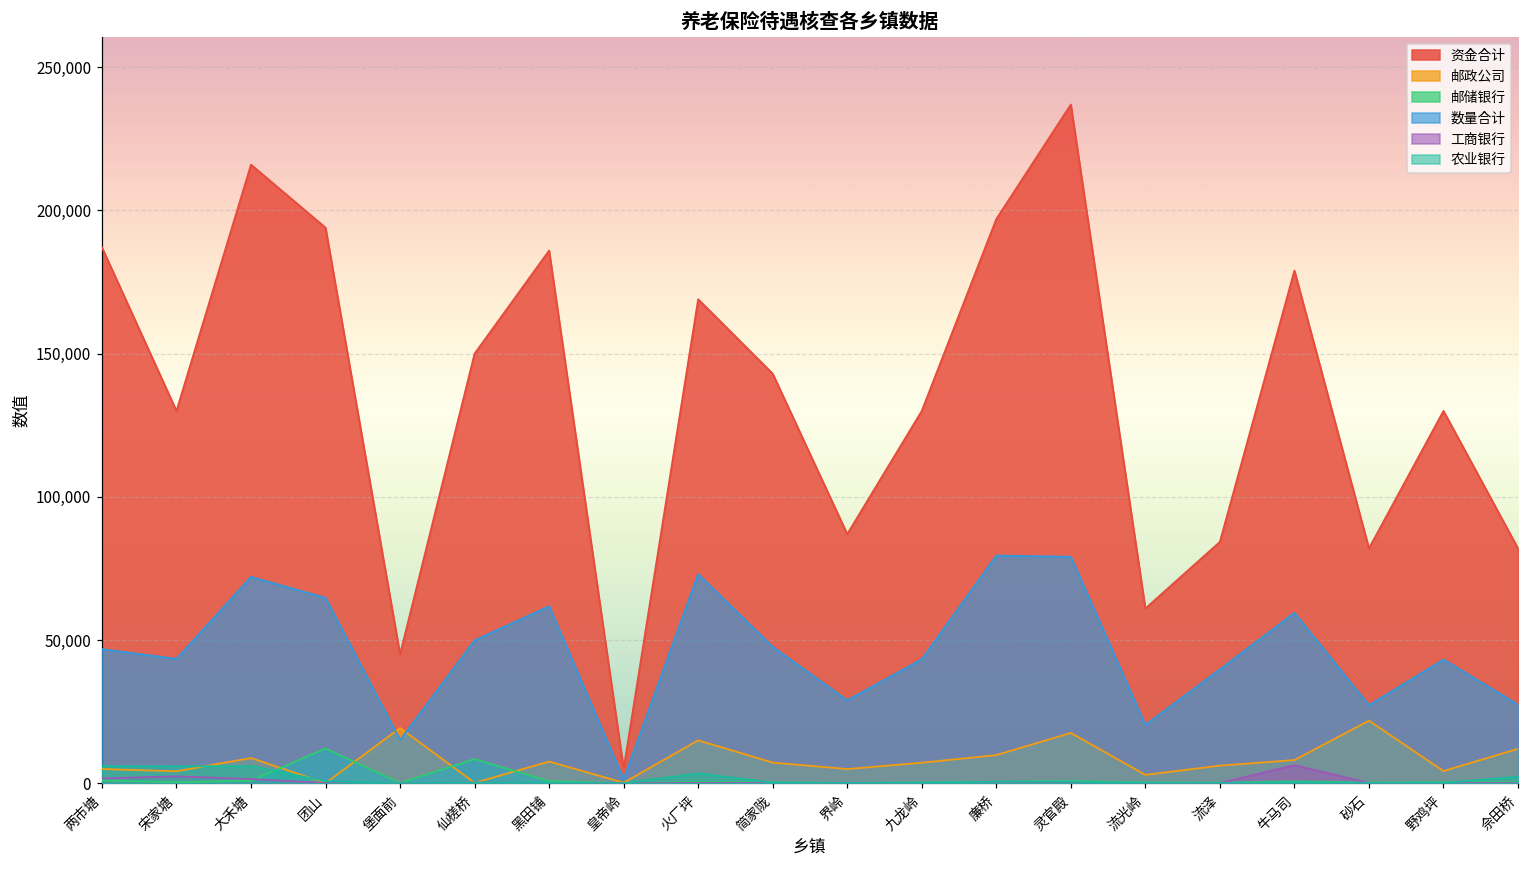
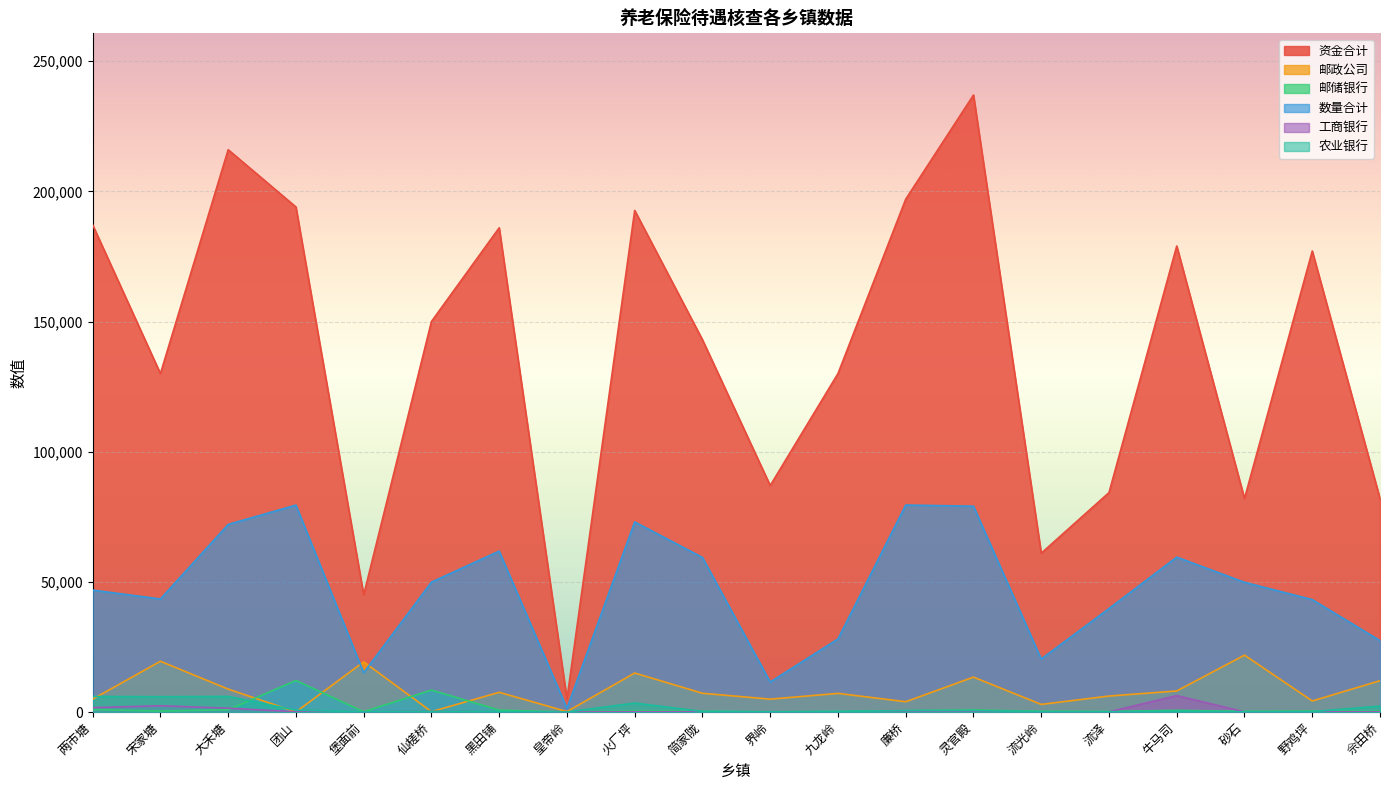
  {
    "资金合计": {
      "两市塘": "187,000",
      "宋家塘": "130,000",
      "大禾塘": "216,000",
      "团山": "194,000",
      "堡面前": "45,000",
      "仙槎桥": "150,000",
      "黑田铺": "186,000",
      "皇帝岭": "5,000",
-     "火厂坪": "169,000",
+     "火厂坪": "193,000",
      "简家陇": "143,000",
      "界岭": "87,000",
      "九龙岭": "130,000",
      "廉桥": "197,000",
      "灵官殿": "237,000",
      "流光岭": "61,000",
      "流泽": "84,000",
      "牛马司": "179,000",
      "砂石": "82,000",
-     "野鸡坪": "130,000",
+     "野鸡坪": "177,000",
      "佘田桥": "82,000"
    },
    "邮政公司": {
      "两市塘": "5,000",
-     "宋家塘": "4,000",
+     "宋家塘": "19,000",
      "大禾塘": "9,000",
      "堡面前": "19,000",
      "黑田铺": "8,000",
      "火厂坪": "15,000",
      "简家陇": "7,000",
      "界岭": "5,000",
      "九龙岭": "7,000",
-     "廉桥": "10,000",
-     "灵官殿": "18,000",
+     "廉桥": "4,000",
+     "灵官殿": "13,000",
      "流光岭": "3,000",
      "流泽": "6,000",
      "牛马司": "8,000",
      "砂石": "22,000",
      "野鸡坪": "4,000",
      "佘田桥": "12,000"
    },
    "数量合计": {
      "两市塘": "47,000",
      "宋家塘": "43,000",
      "大禾塘": "72,000",
-     "团山": "65,000",
+     "团山": "79,000",
      "堡面前": "15,000",
      "仙槎桥": "50,000",
      "黑田铺": "62,000",
      "皇帝岭": "1,000",
      "火厂坪": "73,000",
-     "简家陇": "48,000",
-     "界岭": "29,000",
-     "九龙岭": "43,000",
+     "简家陇": "59,000",
+     "界岭": "12,000",
+     "九龙岭": "28,000",
      "廉桥": "79,000",
      "灵官殿": "79,000",
      "流光岭": "20,000",
      "流泽": "40,000",
      "牛马司": "60,000",
-     "砂石": "27,000",
+     "砂石": "50,000",
      "野鸡坪": "43,000",
      "佘田桥": "27,000"
    },
    "工商银行": {
      "宋家塘": "2,000",
      "牛马司": "6,000"
    }
  }
